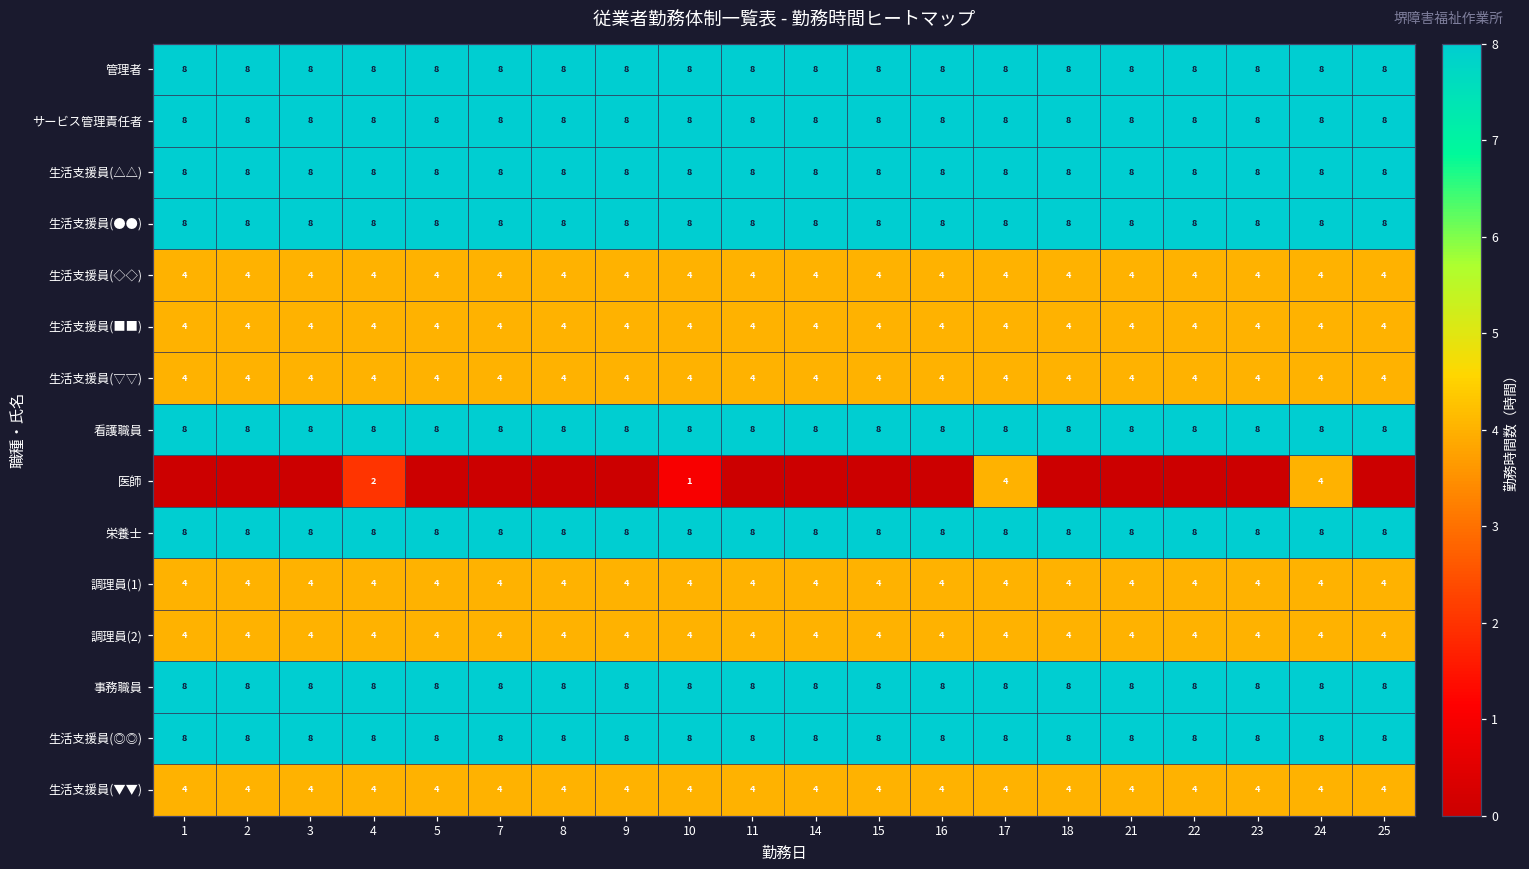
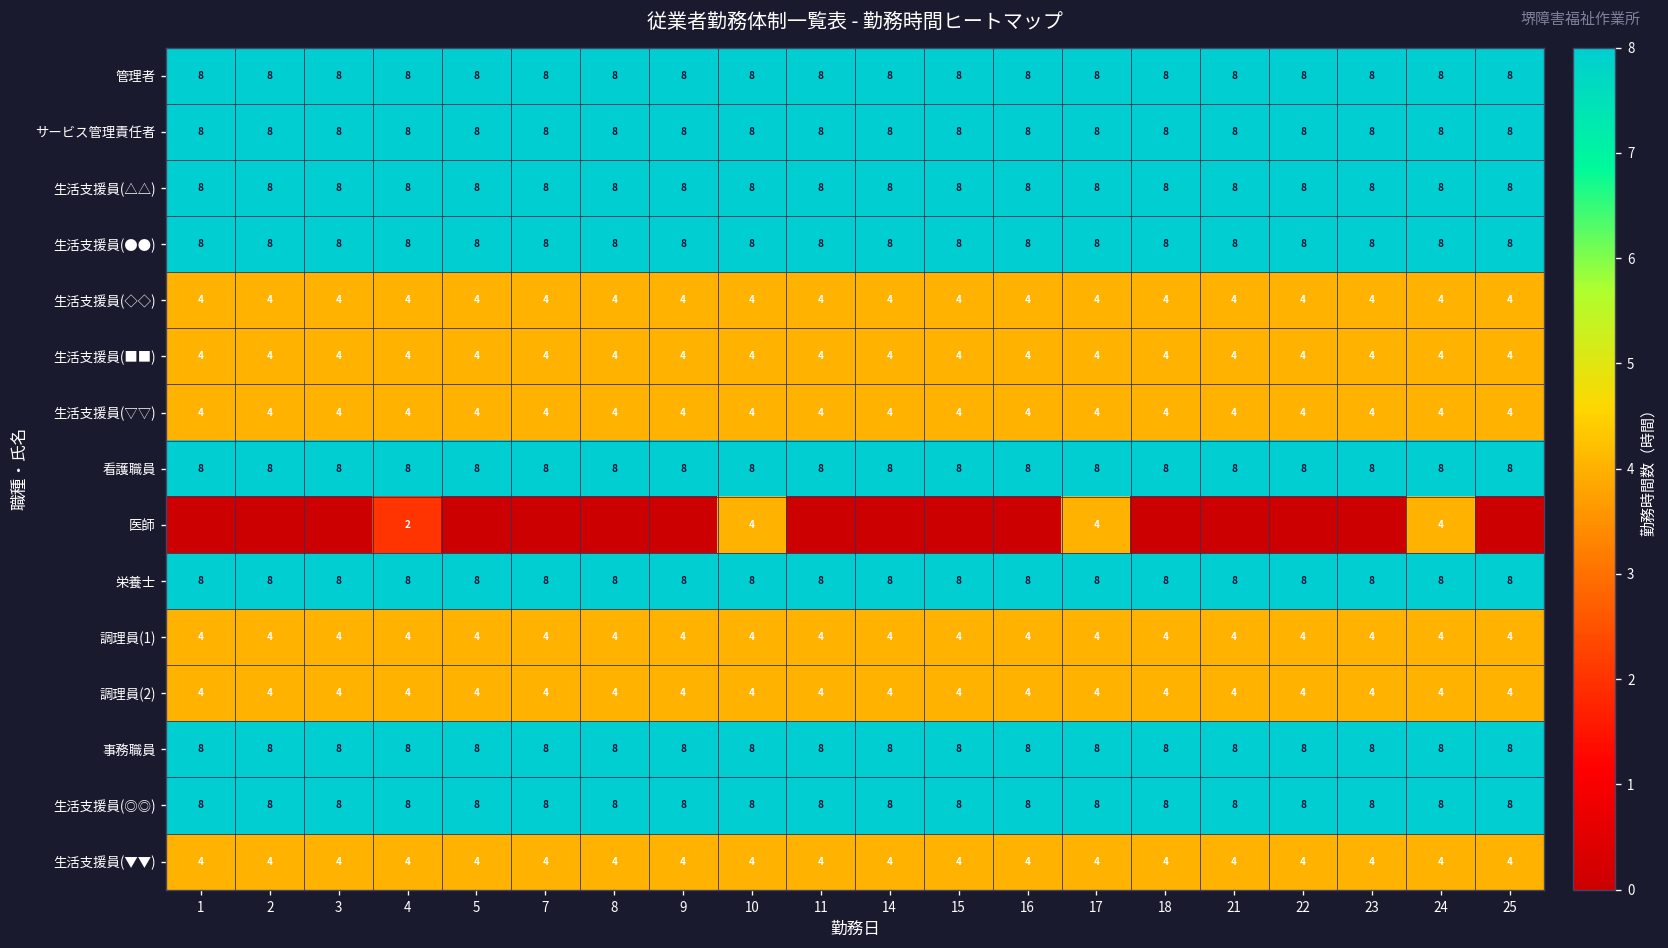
  {
    "医師": {
      "4": 2,
-     "10": 1,
+     "10": 4,
      "17": 4,
      "24": 4
    }
  }
